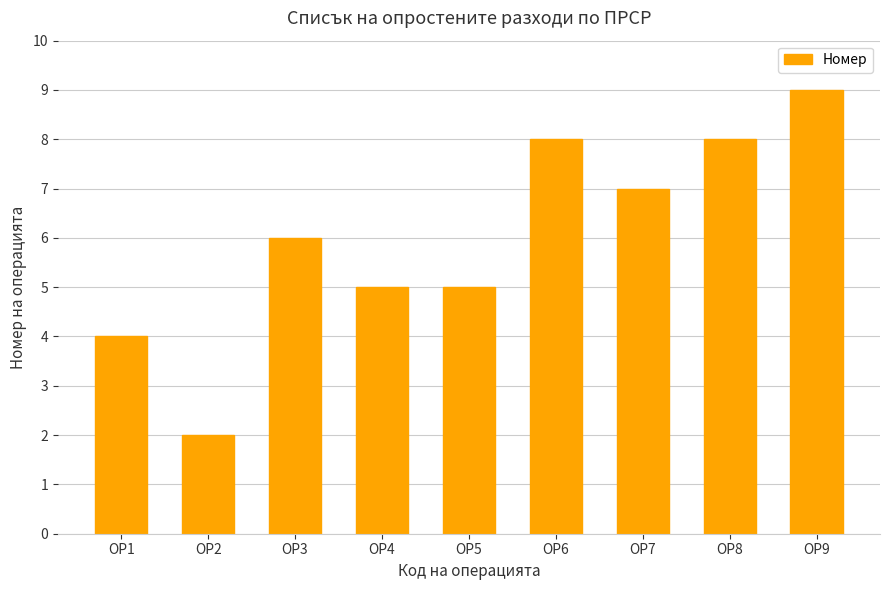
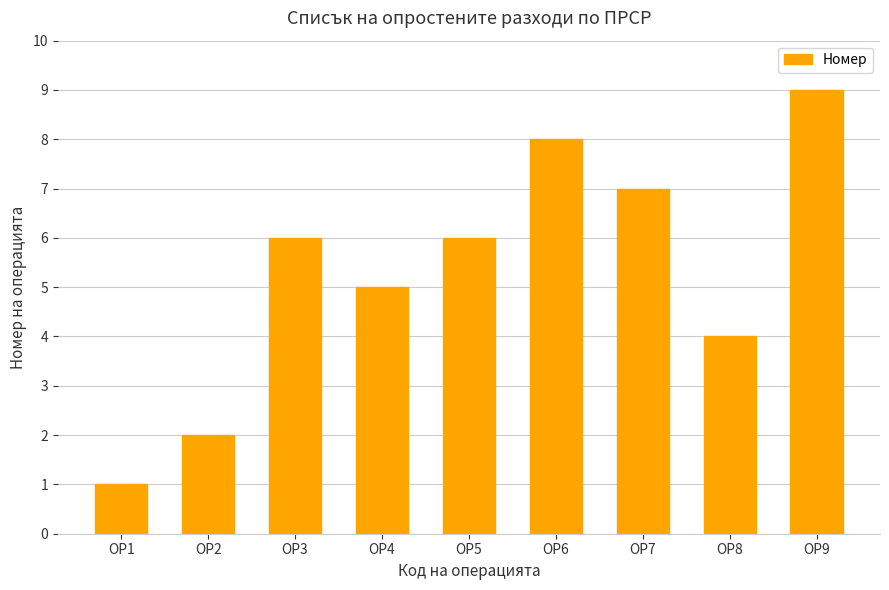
  {
-   "ОР1": 4,
+   "ОР1": 1,
    "ОР2": 2,
    "ОР3": 6,
    "ОР4": 5,
-   "ОР5": 5,
+   "ОР5": 6,
    "ОР6": 8,
    "ОР7": 7,
-   "ОР8": 8,
+   "ОР8": 4,
    "ОР9": 9
  }
